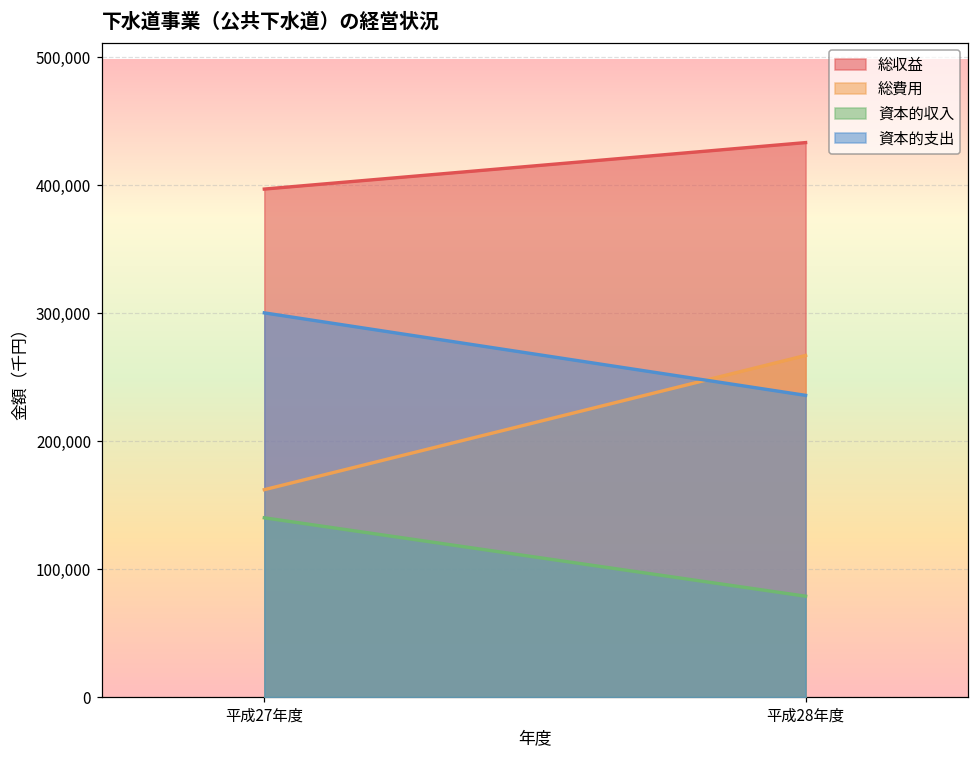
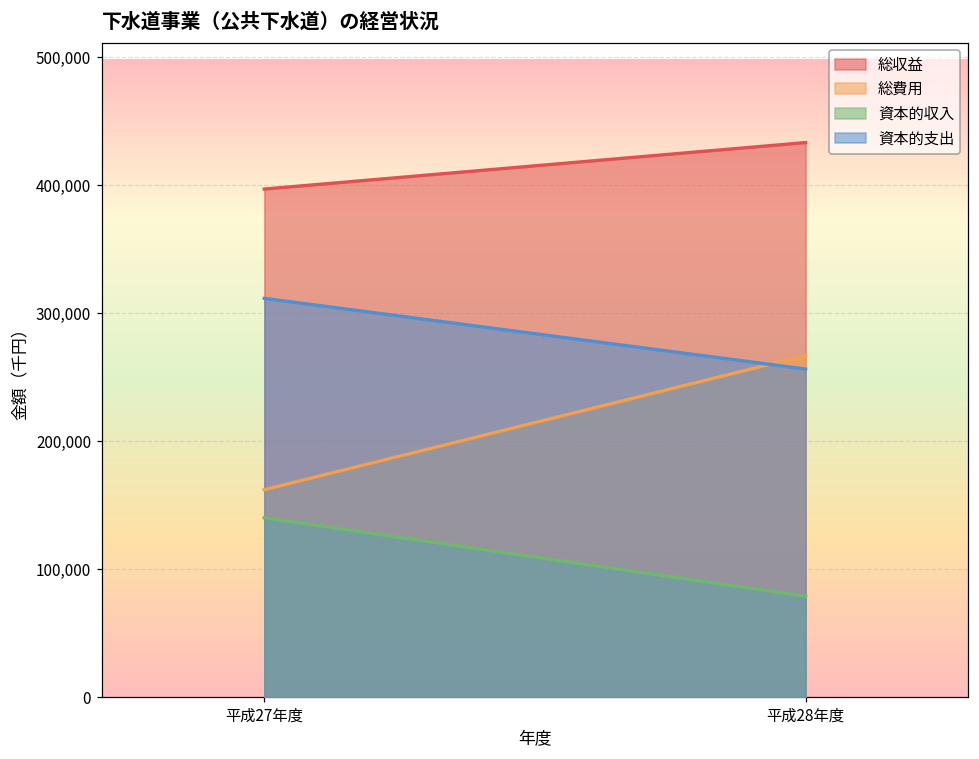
  {
    "総収益": {
      "平成27年度": "397,000",
      "平成28年度": "433,000"
    },
    "総費用": {
      "平成27年度": "162,000",
      "平成28年度": "267,000"
    },
    "資本的収入": {
      "平成27年度": "140,000",
      "平成28年度": "79,000"
    },
    "資本的支出": {
-     "平成27年度": "300,000",
-     "平成28年度": "236,000"
+     "平成27年度": "312,000",
+     "平成28年度": "256,000"
    }
  }
